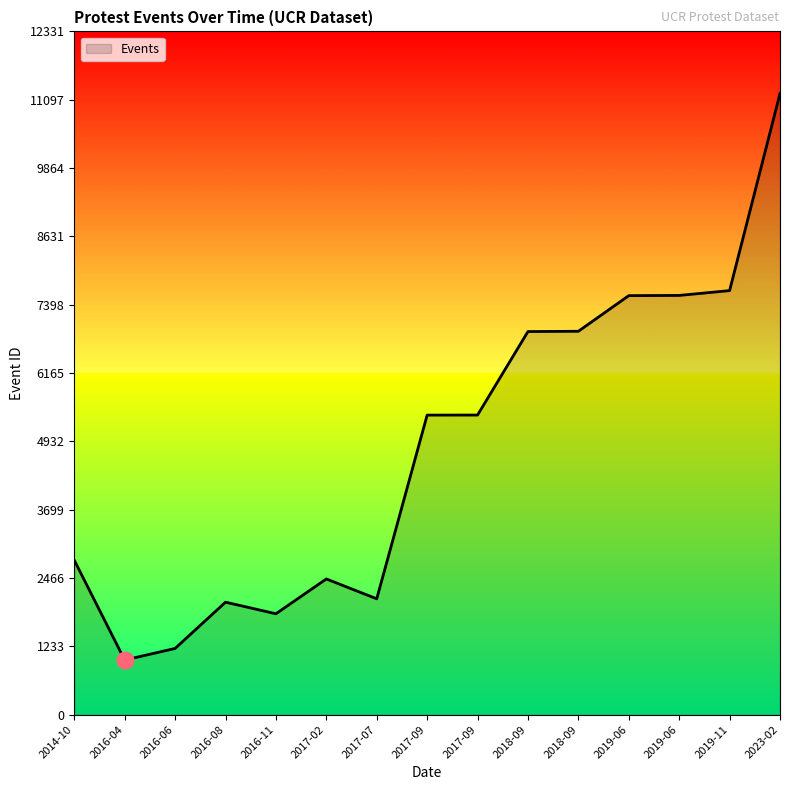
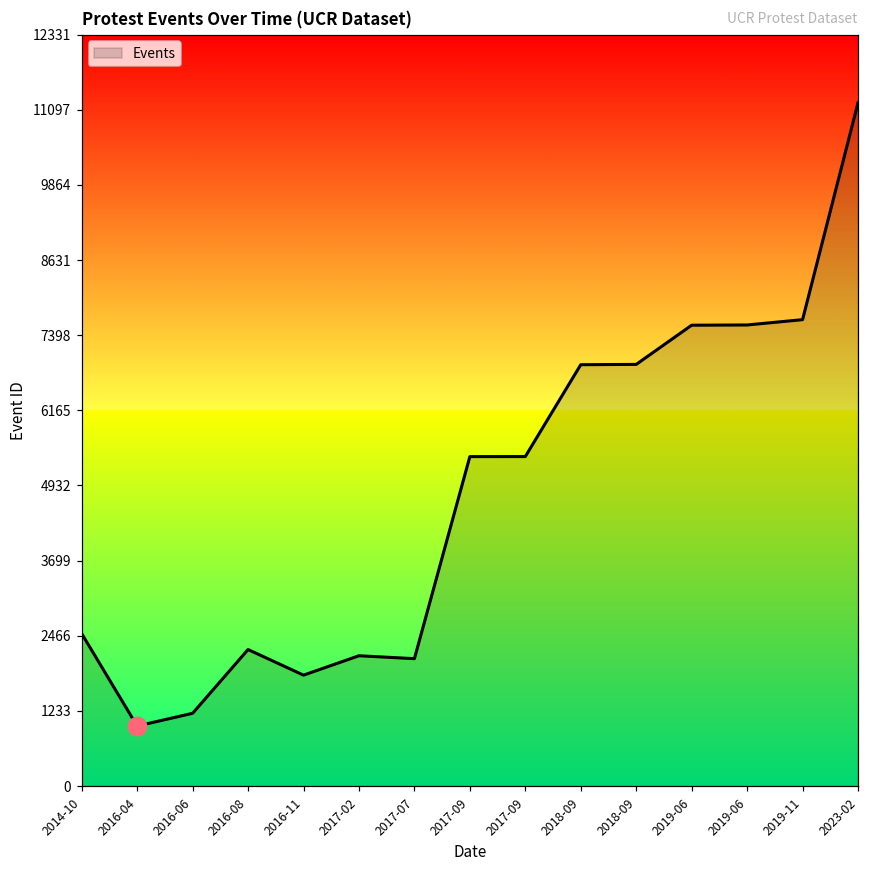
  {
    "Events": {
-     "2014-10": 2800,
+     "2014-10": 2500,
      "2016-06": 1200,
-     "2016-08": 2000,
+     "2016-08": 2200,
      "2016-11": 1800,
-     "2017-02": 2400,
+     "2017-02": 2100,
      "2017-07": 2100,
      "2019-11": 7700,
      "2023-02": 11200
    }
  }
